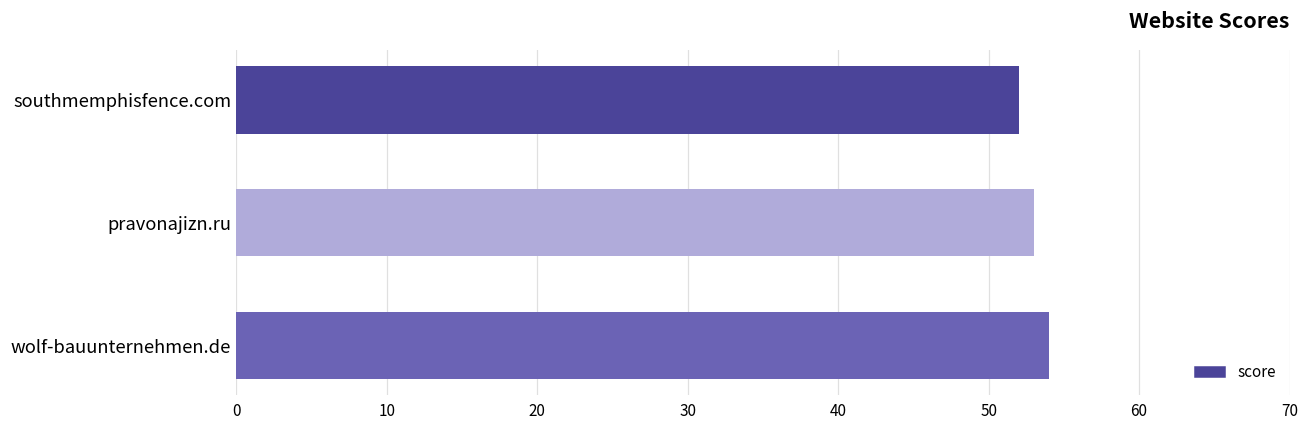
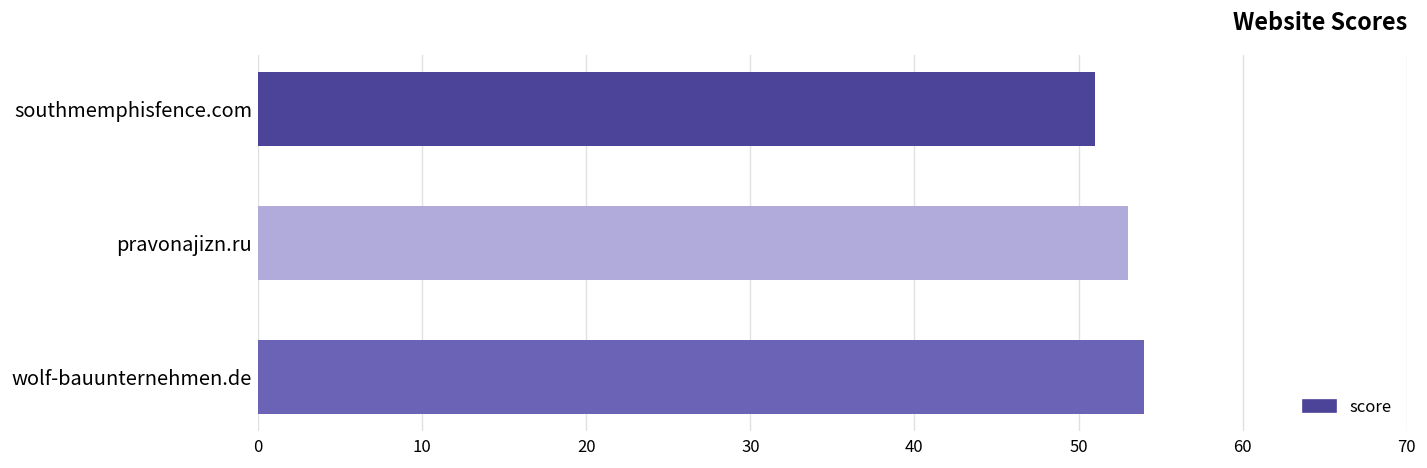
  {
-   "southmemphisfence.com": 52,
+   "southmemphisfence.com": 51,
    "pravonajizn.ru": 53,
    "wolf-bauunternehmen.de": 54
  }
